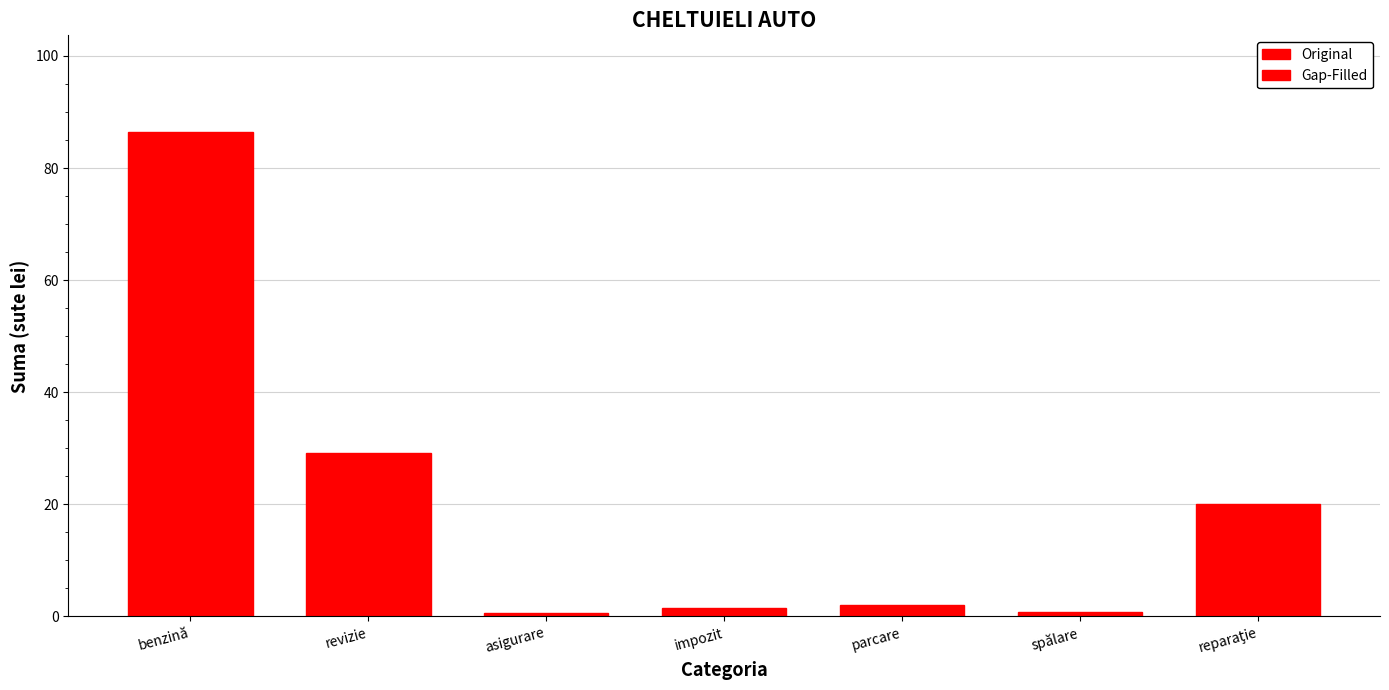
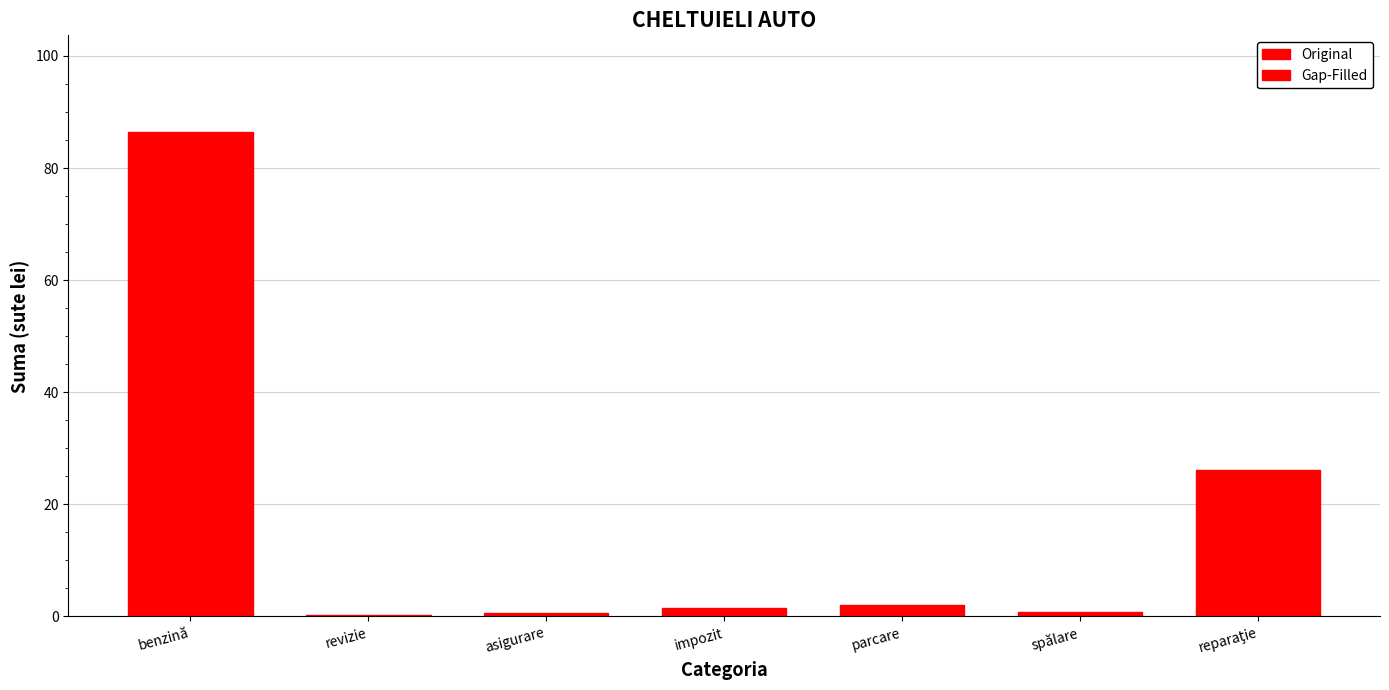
  {
    "benzină": 86,
-   "revizie": 29,
+   "revizie": 0,
    "asigurare": 1,
    "impozit": 2,
    "parcare": 2,
    "spălare": 1,
-   "reparaţie": 20
+   "reparaţie": 26
  }
